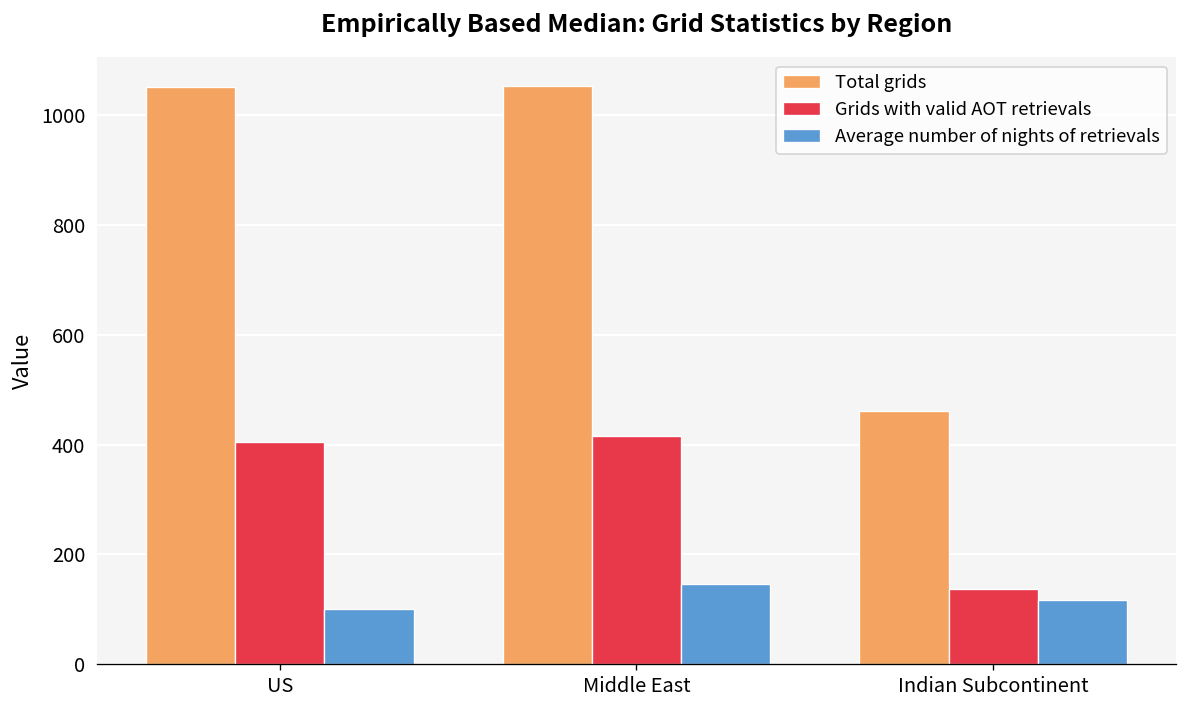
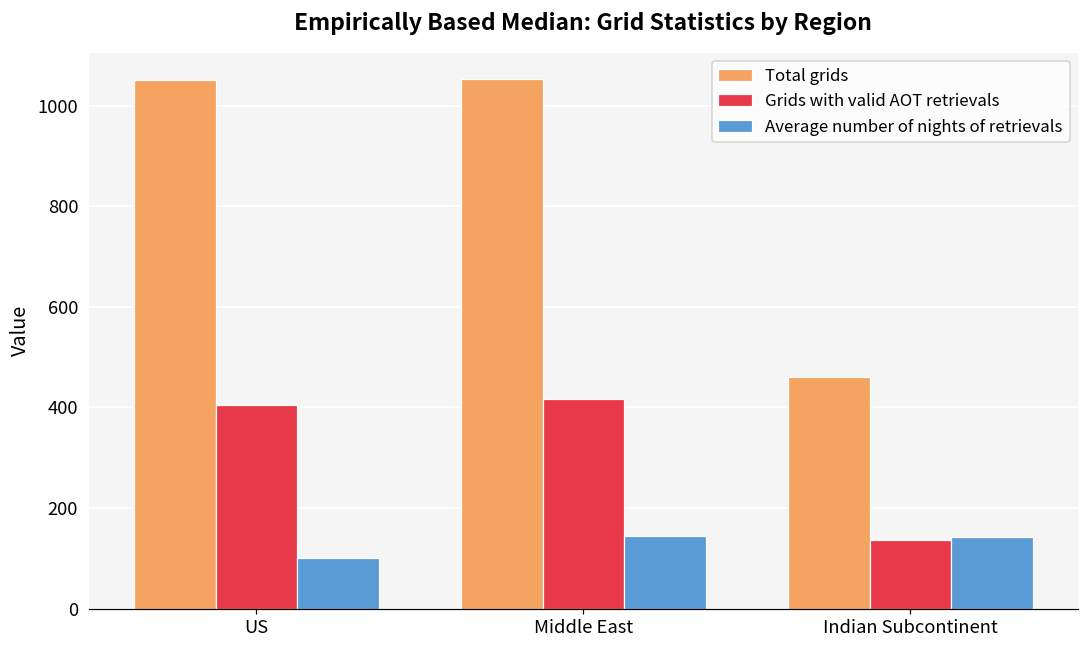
  {
    "Total grids": {
      "US": 1050,
      "Middle East": 1050,
      "Indian Subcontinent": 460
    },
    "Grids with valid AOT retrievals": {
      "US": 410,
      "Middle East": 420,
      "Indian Subcontinent": 140
    },
    "Average number of nights of retrievals": {
      "US": 100,
      "Middle East": 140,
-     "Indian Subcontinent": 120
+     "Indian Subcontinent": 140
    }
  }
